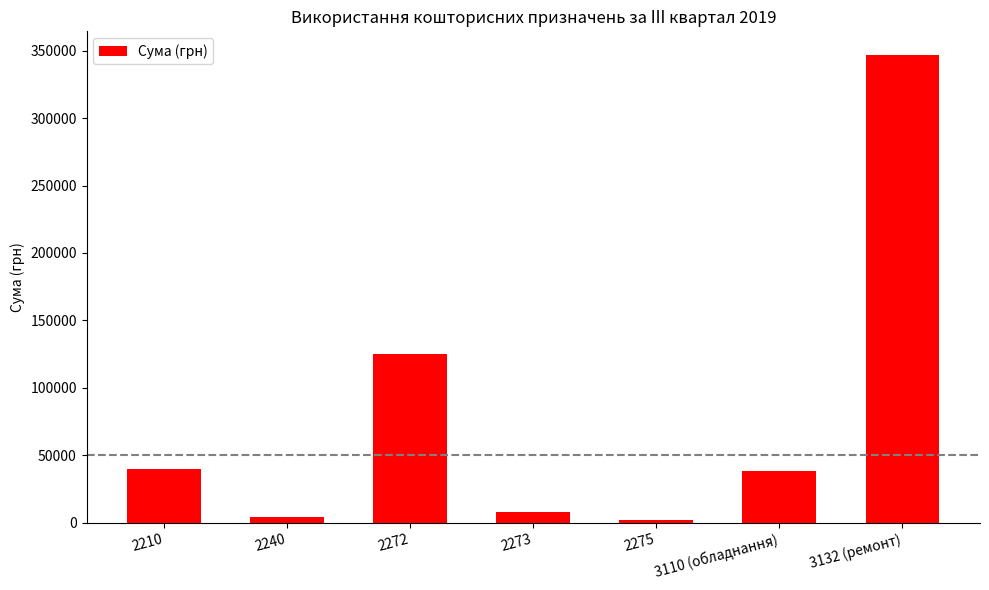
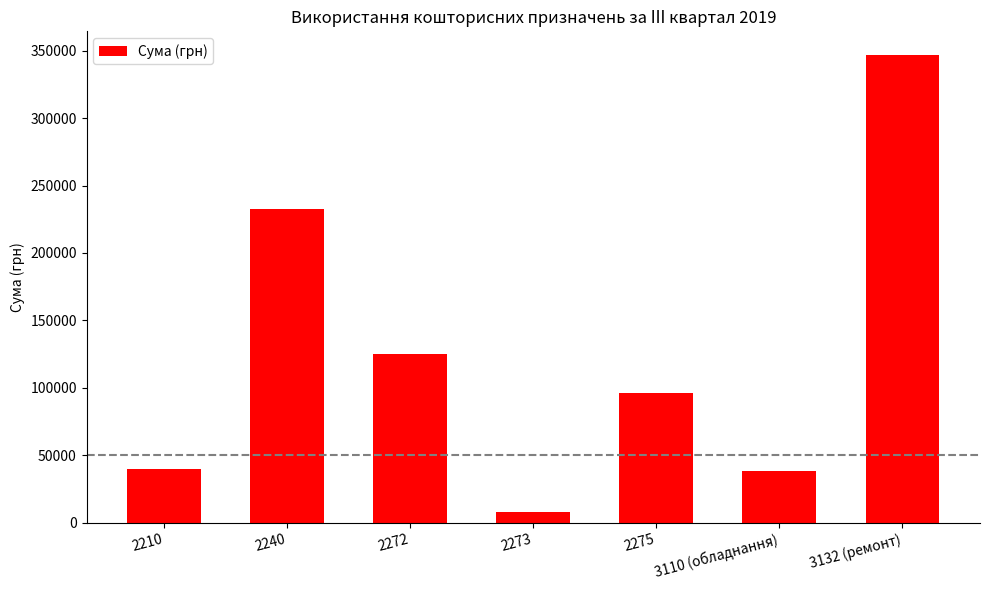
  {
    "2210": 40000,
-   "2240": 4000,
+   "2240": 232000,
    "2272": 125000,
    "2273": 8000,
-   "2275": 2000,
+   "2275": 96000,
    "3110 (обладнання)": 39000,
    "3132 (ремонт)": 347000
  }
